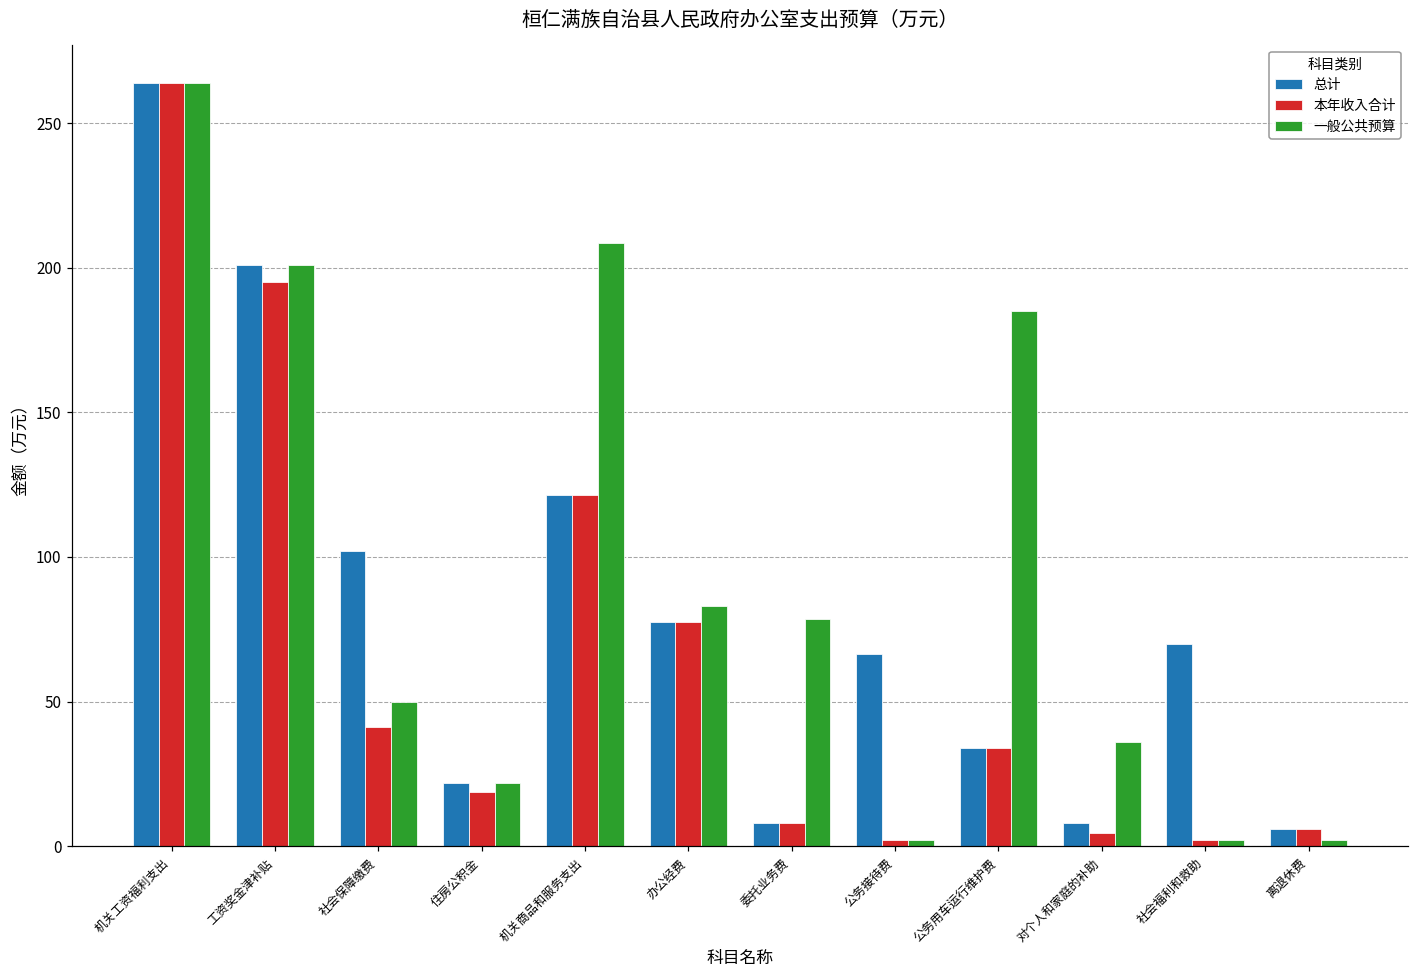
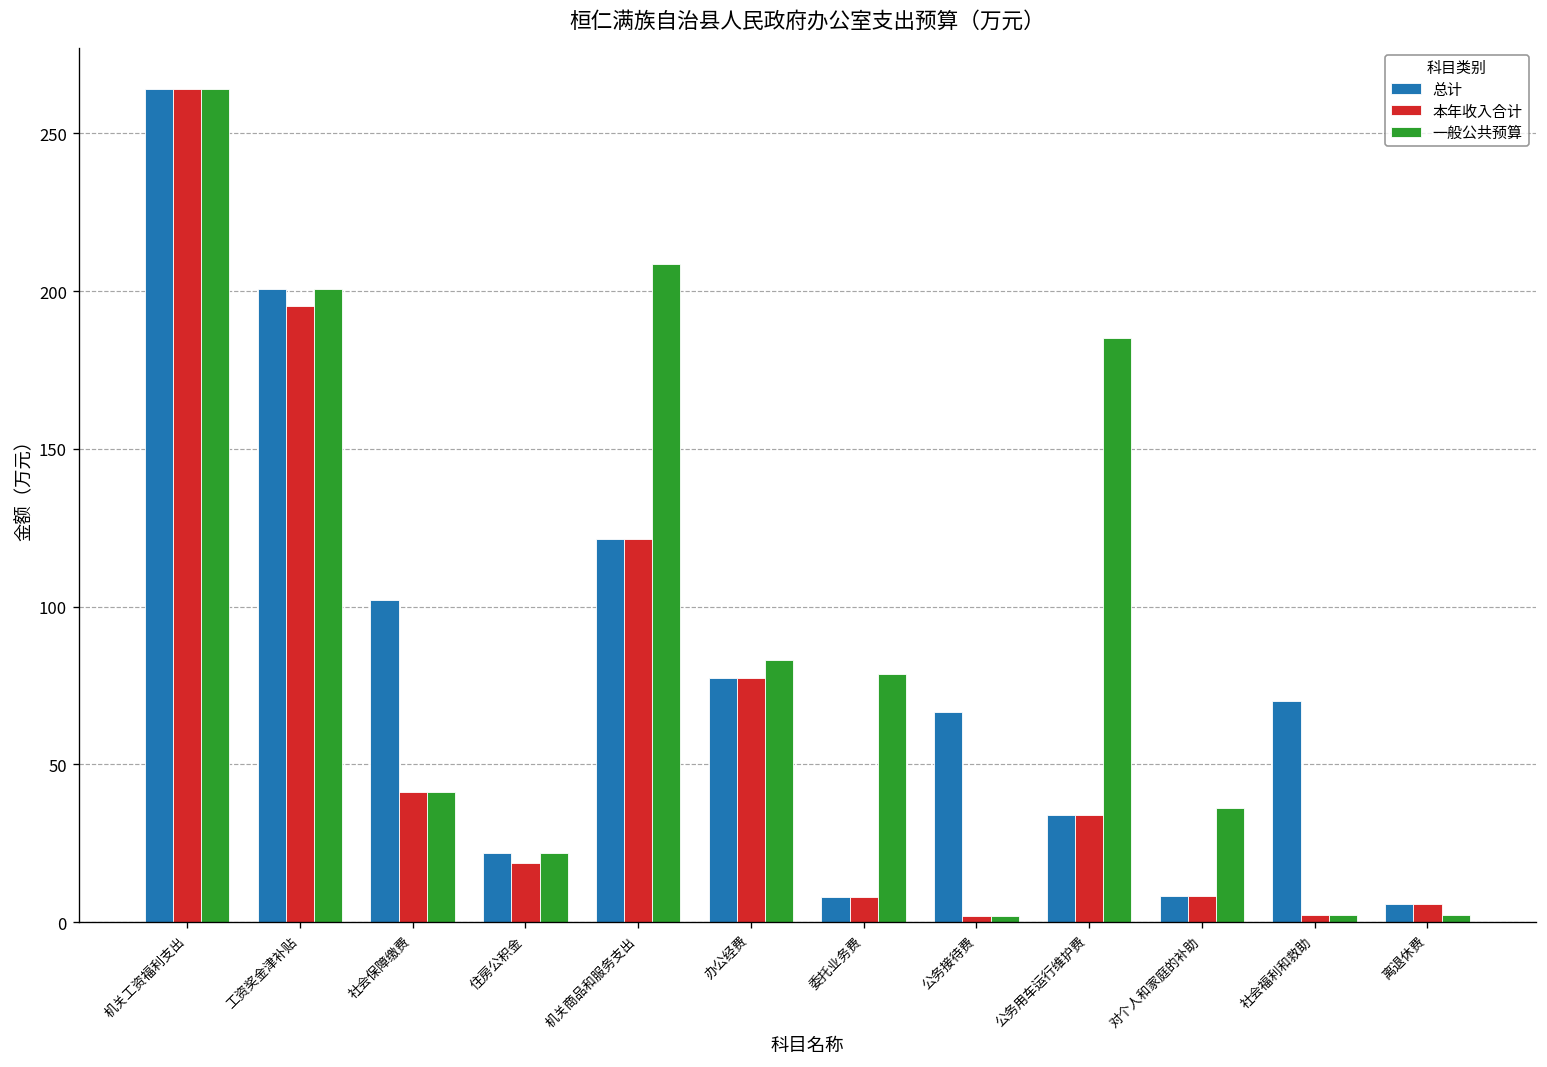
  {
    "总计": {
      "机关工资福利支出": 264,
      "工资奖金津补贴": 201,
      "社会保障缴费": 102,
      "住房公积金": 22,
      "机关商品和服务支出": 122,
      "办公经费": 78,
      "委托业务费": 8,
      "公务接待费": 67,
      "公务用车运行维护费": 34,
      "对个人和家庭的补助": 8,
      "社会福利和救助": 70,
      "离退休费": 6
    },
    "本年收入合计": {
      "机关工资福利支出": 264,
      "工资奖金津补贴": 195,
      "社会保障缴费": 41,
      "住房公积金": 19,
      "机关商品和服务支出": 122,
      "办公经费": 78,
      "委托业务费": 8,
      "公务接待费": 2,
      "公务用车运行维护费": 34,
-     "对个人和家庭的补助": 5,
+     "对个人和家庭的补助": 8,
      "社会福利和救助": 2,
      "离退休费": 6
    },
    "一般公共预算": {
      "机关工资福利支出": 264,
      "工资奖金津补贴": 201,
-     "社会保障缴费": 50,
+     "社会保障缴费": 41,
      "住房公积金": 22,
      "机关商品和服务支出": 209,
      "办公经费": 83,
      "委托业务费": 79,
      "公务接待费": 2,
      "公务用车运行维护费": 185,
      "对个人和家庭的补助": 36,
      "社会福利和救助": 2,
      "离退休费": 2
    }
  }
